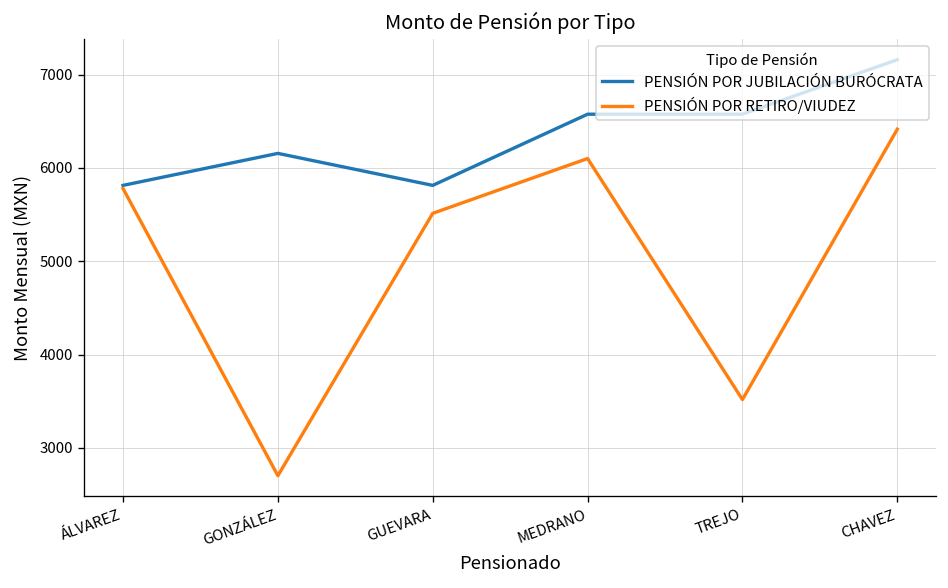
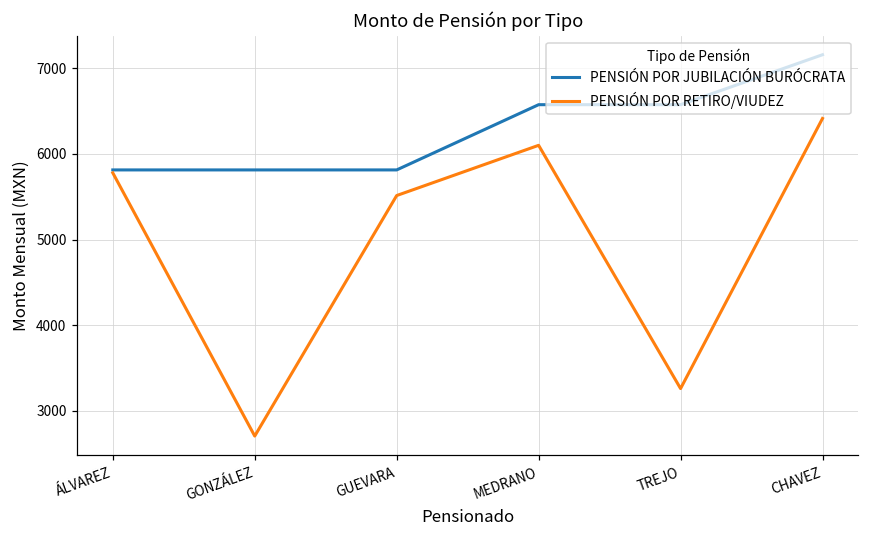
  {
    "PENSIÓN POR JUBILACIÓN BURÓCRATA": {
      "ÁLVAREZ": 5800,
-     "GONZÁLEZ": 6200,
+     "GONZÁLEZ": 5800,
      "GUEVARA": 5800,
      "MEDRANO": 6600
    },
    "PENSIÓN POR RETIRO/VIUDEZ": {
      "ÁLVAREZ": 5800,
      "GONZÁLEZ": 2700,
      "GUEVARA": 5500,
      "MEDRANO": 6100,
-     "TREJO": 3500,
+     "TREJO": 3300,
      "CHAVEZ": 6400
    }
  }
